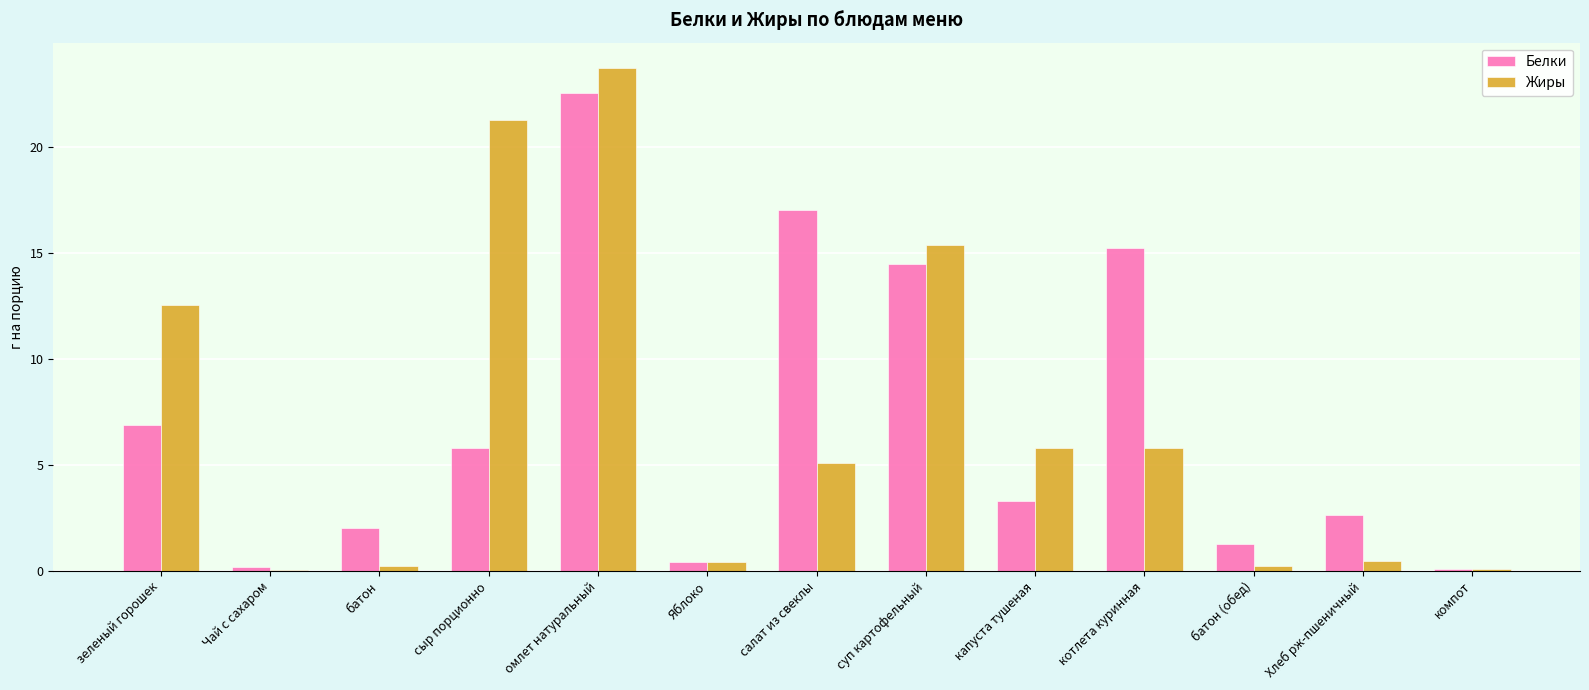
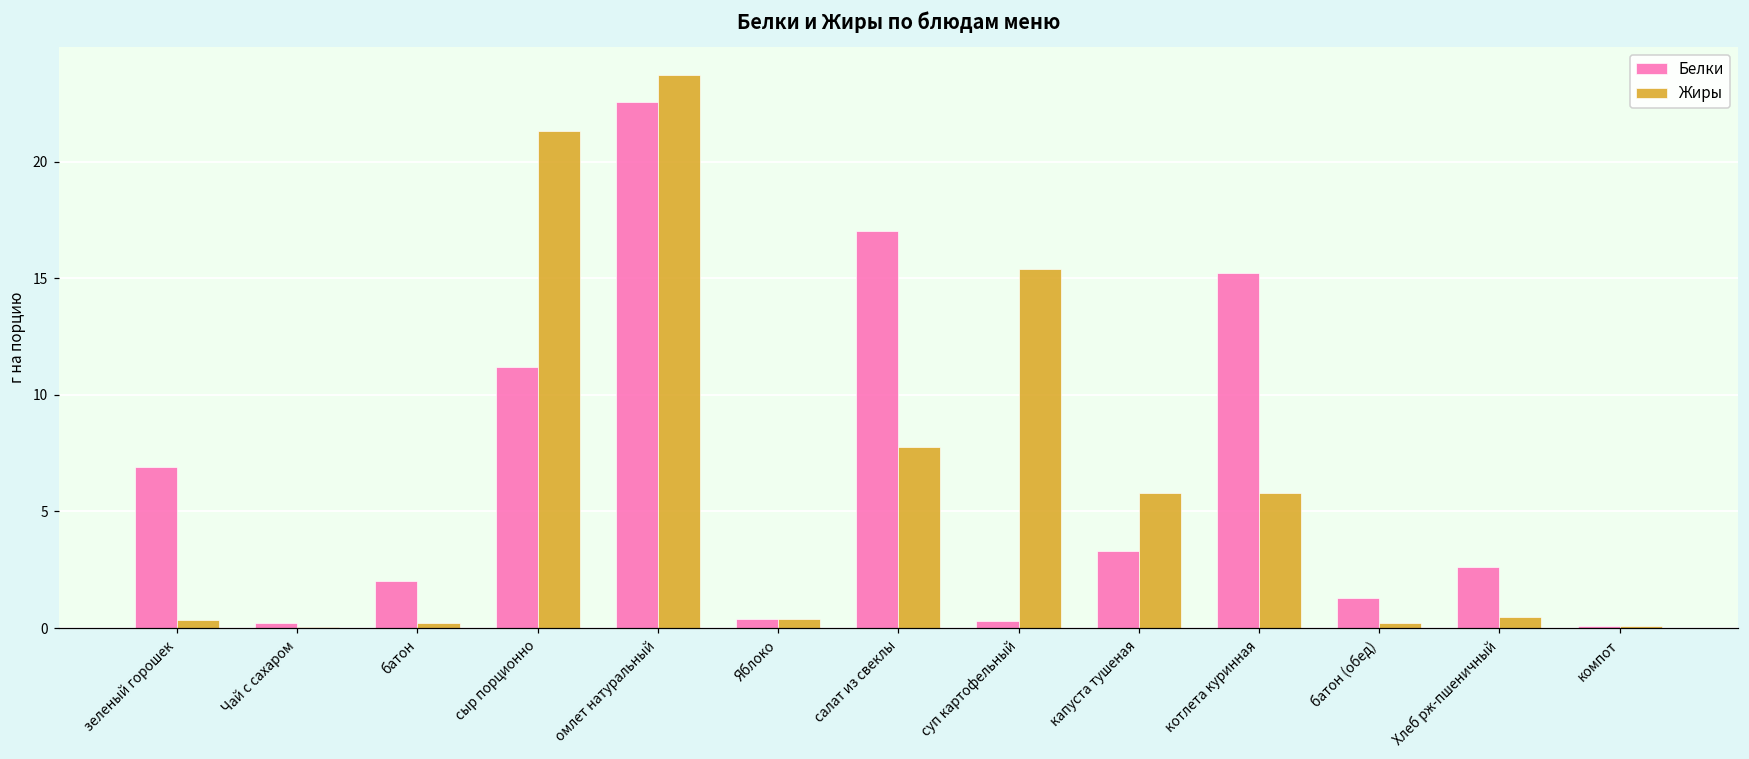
  {
    "Белки": {
      "зеленый горошек": 6.9,
      "Чай с сахаром": 0.2,
      "батон": 2.0,
-     "сыр порционно": 5.8,
+     "сыр порционно": 11.2,
      "омлет натуральный": 22.6,
      "Яблоко": 0.4,
      "салат из свеклы": 17.0,
-     "суп картофельный": 14.5,
+     "суп картофельный": 0.3,
      "капуста тушеная": 3.3,
      "котлета куринная": 15.2,
      "батон (обед)": 1.3,
      "Хлеб рж-пшеничный": 2.6
    },
    "Жиры": {
-     "зеленый горошек": 12.6,
+     "зеленый горошек": 0.4,
      "батон": 0.2,
      "сыр порционно": 21.3,
      "омлет натуральный": 23.7,
      "Яблоко": 0.4,
-     "салат из свеклы": 5.1,
+     "салат из свеклы": 7.8,
      "суп картофельный": 15.4,
      "капуста тушеная": 5.8,
      "котлета куринная": 5.8,
      "батон (обед)": 0.2,
      "Хлеб рж-пшеничный": 0.5
    }
  }
